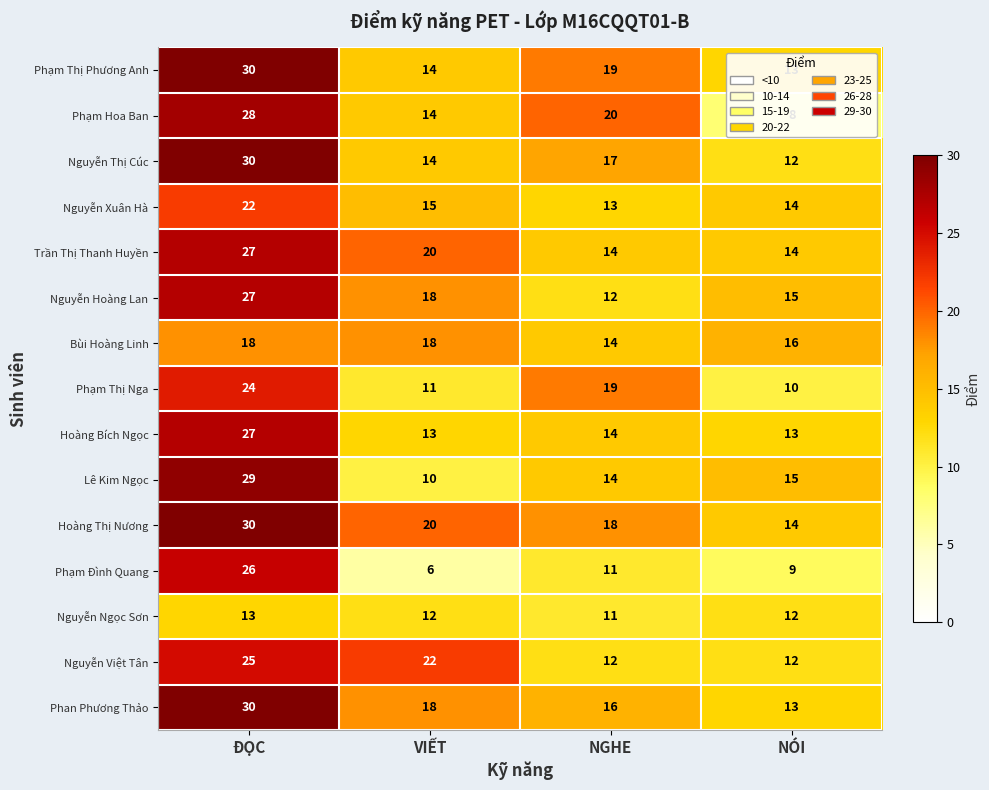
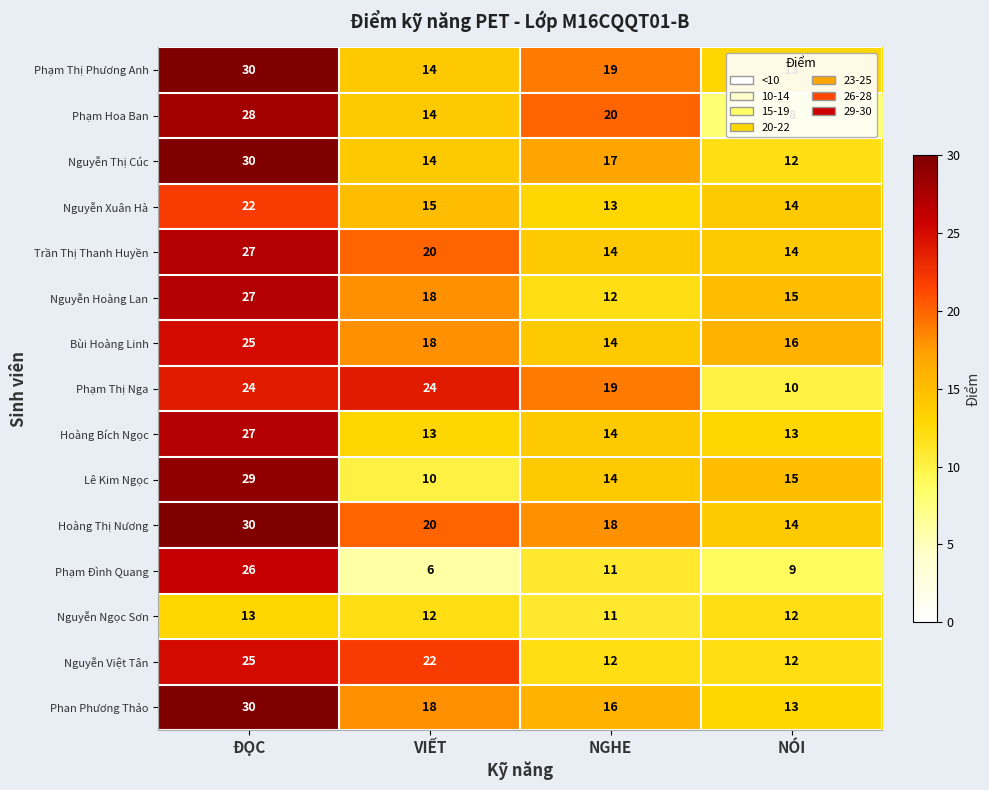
  {
    "Phạm Thị Phương Anh": {
      "ĐỌC": 30,
      "VIẾT": 14,
      "NGHE": 19
    },
    "Phạm Hoa Ban": {
      "ĐỌC": 28,
      "VIẾT": 14,
      "NGHE": 20
    },
    "Nguyễn Thị Cúc": {
      "ĐỌC": 30,
      "VIẾT": 14,
      "NGHE": 17,
      "NÓI": 12
    },
    "Nguyễn Xuân Hà": {
      "ĐỌC": 22,
      "VIẾT": 15,
      "NGHE": 13,
      "NÓI": 14
    },
    "Trần Thị Thanh Huyền": {
      "ĐỌC": 27,
      "VIẾT": 20,
      "NGHE": 14,
      "NÓI": 14
    },
    "Nguyễn Hoàng Lan": {
      "ĐỌC": 27,
      "VIẾT": 18,
      "NGHE": 12,
      "NÓI": 15
    },
    "Bùi Hoàng Linh": {
-     "ĐỌC": 18,
+     "ĐỌC": 25,
      "VIẾT": 18,
      "NGHE": 14,
      "NÓI": 16
    },
    "Phạm Thị Nga": {
      "ĐỌC": 24,
-     "VIẾT": 11,
+     "VIẾT": 24,
      "NGHE": 19,
      "NÓI": 10
    },
    "Hoàng Bích Ngọc": {
      "ĐỌC": 27,
      "VIẾT": 13,
      "NGHE": 14,
      "NÓI": 13
    },
    "Lê Kim Ngọc": {
      "ĐỌC": 29,
      "VIẾT": 10,
      "NGHE": 14,
      "NÓI": 15
    },
    "Hoàng Thị Nương": {
      "ĐỌC": 30,
      "VIẾT": 20,
      "NGHE": 18,
      "NÓI": 14
    },
    "Phạm Đình Quang": {
      "ĐỌC": 26,
      "VIẾT": 6,
      "NGHE": 11,
      "NÓI": 9
    },
    "Nguyễn Ngọc Sơn": {
      "ĐỌC": 13,
      "VIẾT": 12,
      "NGHE": 11,
      "NÓI": 12
    },
    "Nguyễn Việt Tân": {
      "ĐỌC": 25,
      "VIẾT": 22,
      "NGHE": 12,
      "NÓI": 12
    },
    "Phan Phương Thảo": {
      "ĐỌC": 30,
      "VIẾT": 18,
      "NGHE": 16,
      "NÓI": 13
    }
  }
